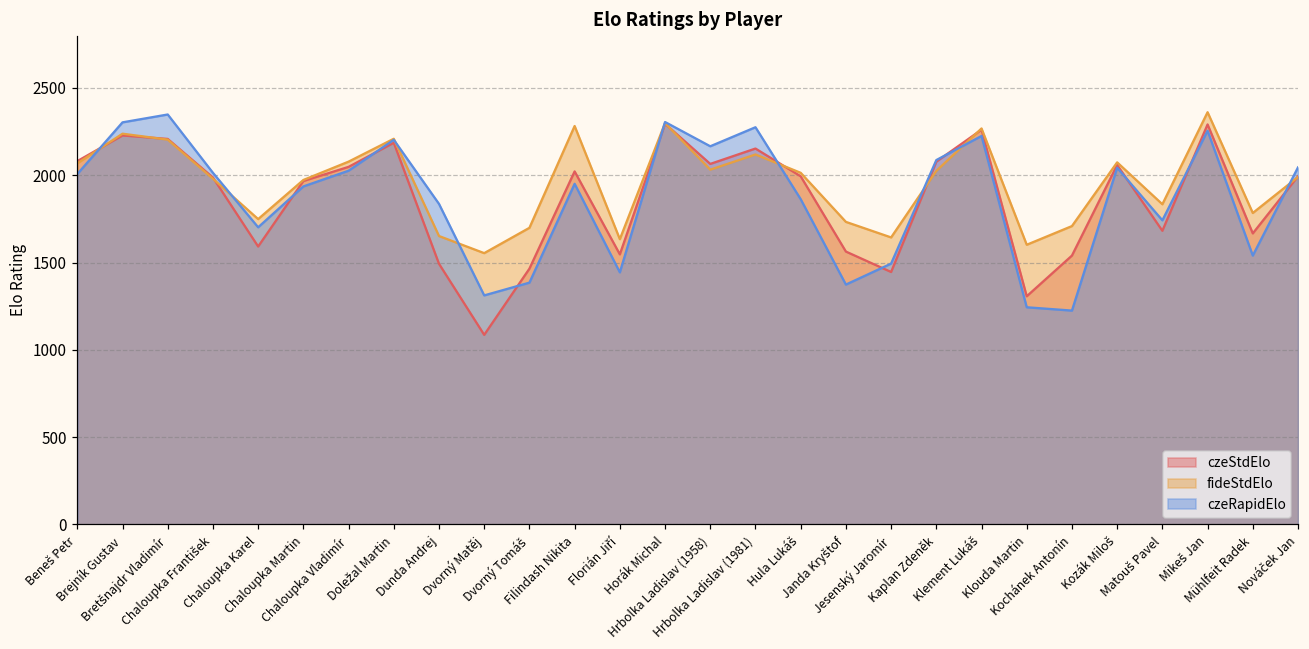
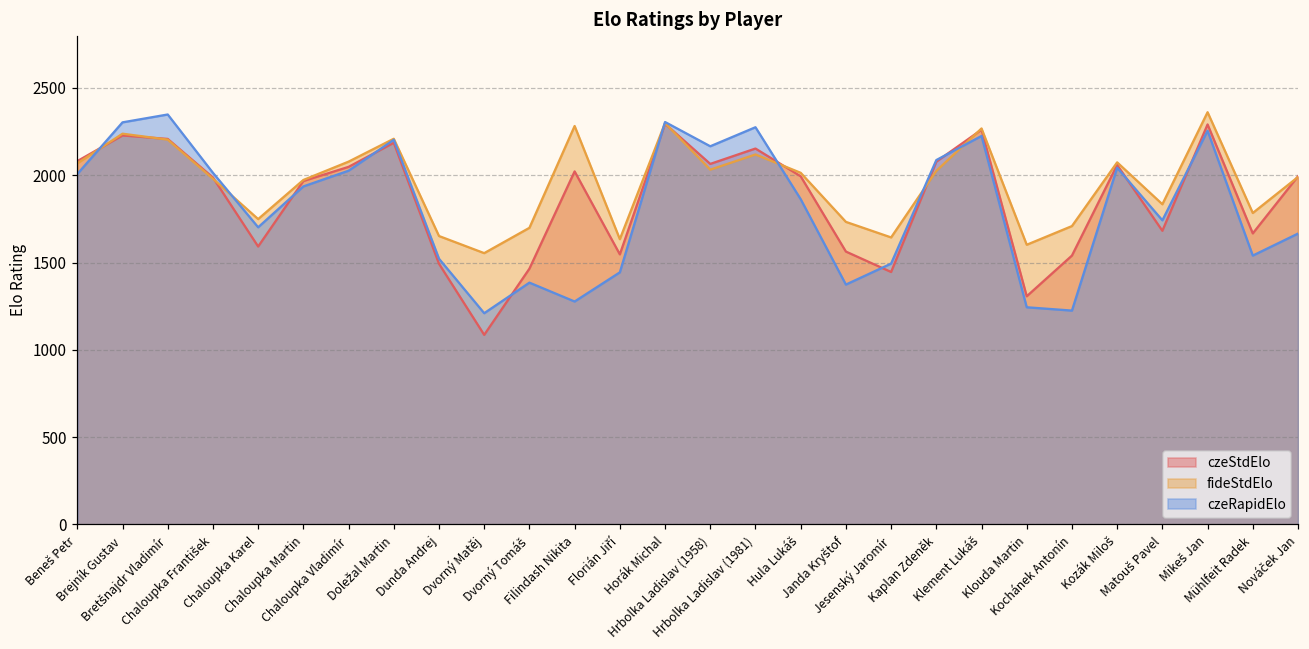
  {
    "czeRapidElo": {
      "Beneš Petr": 2010,
      "Brejník Gustav": 2300,
      "Bretšnajdr Vladimír": 2350,
      "Chaloupka František": 2010,
      "Chaloupka Karel": 1700,
      "Chaloupka Martin": 1940,
      "Chaloupka Vladimír": 2030,
-     "Dunda Andrej": 1840,
-     "Dvorný Matěj": 1310,
+     "Dunda Andrej": 1520,
+     "Dvorný Matěj": 1210,
      "Dvorný Tomáš": 1390,
-     "Filindash Nikita": 1950,
+     "Filindash Nikita": 1280,
      "Florián Jiří": 1440,
      "Hrbolka Ladislav (1958)": 2170,
      "Hrbolka Ladislav (1981)": 2280,
      "Hula Lukáš": 1860,
      "Janda Kryštof": 1370,
      "Jesenský Jaromír": 1490,
      "Klement Lukáš": 2230,
      "Klouda Martin": 1240,
      "Kochánek Antonín": 1230,
      "Matouš Pavel": 1740,
      "Mikeš Jan": 2260,
      "Mühlfeit Radek": 1540,
-     "Nováček Jan": 2050
+     "Nováček Jan": 1670
    }
  }
